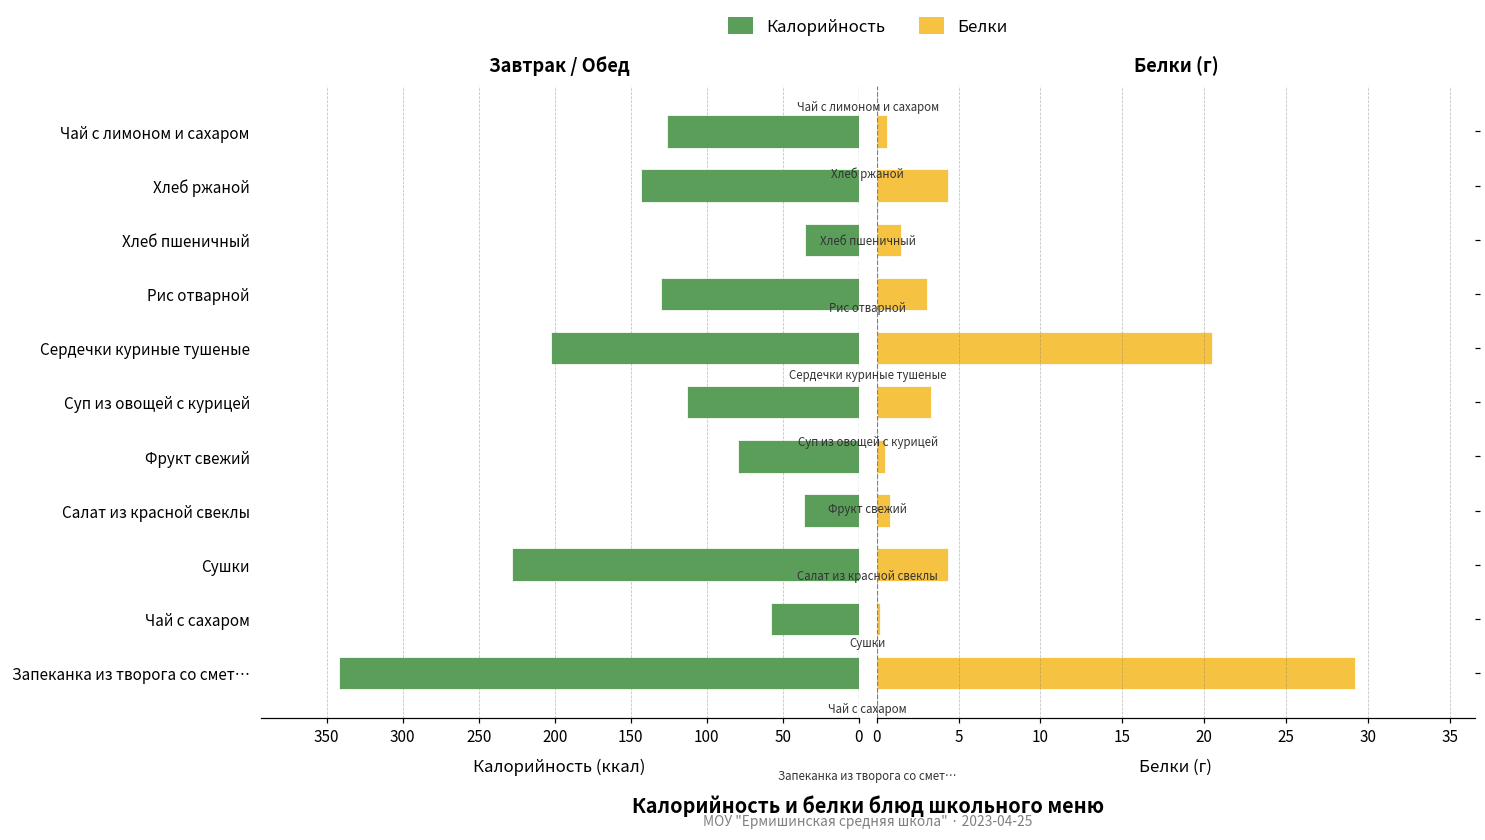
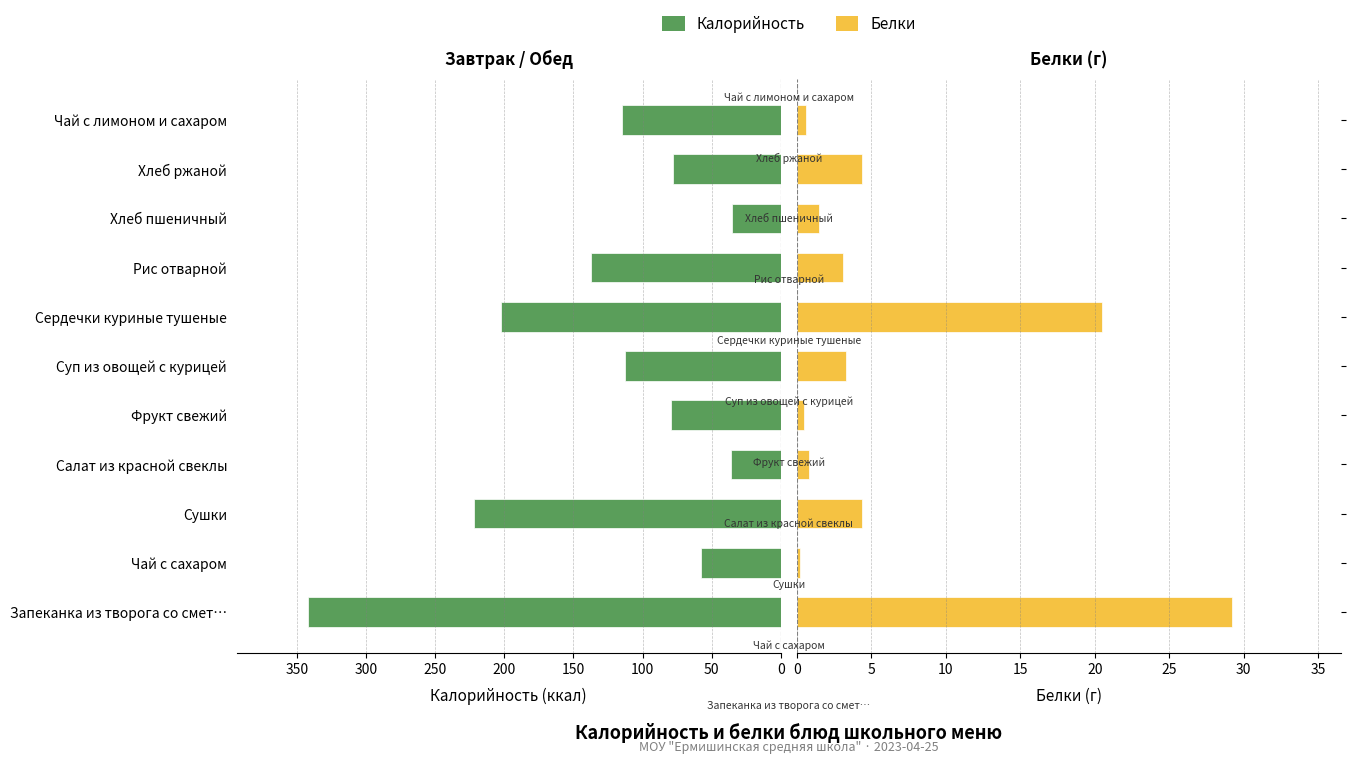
  {
    "Завтрак / Обед": {
-     "Чай с лимоном и сахаром": 126,
-     "Хлеб ржаной": 143,
+     "Чай с лимоном и сахаром": 115,
+     "Хлеб ржаной": 78,
      "Хлеб пшеничный": 36,
-     "Рис отварной": 130,
+     "Рис отварной": 137,
      "Сердечки куриные тушеные": 203,
      "Суп из овощей с курицей": 113,
      "Фрукт свежий": 80,
      "Салат из красной свеклы": 36,
-     "Сушки": 228,
+     "Сушки": 222,
      "Чай с сахаром": 58,
      "Запеканка из творога со смет…": 342
    }
  }
